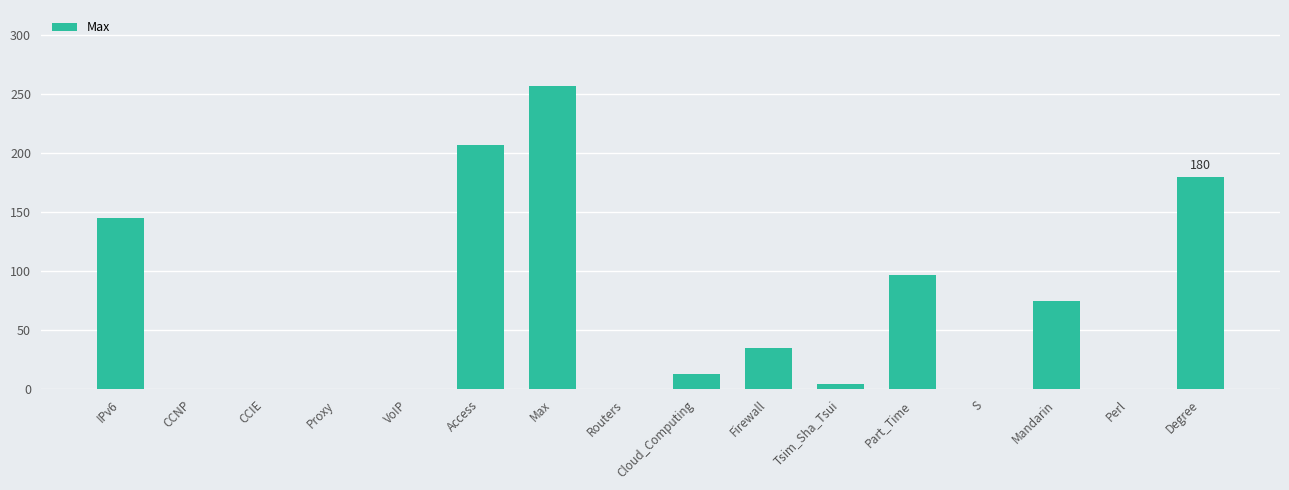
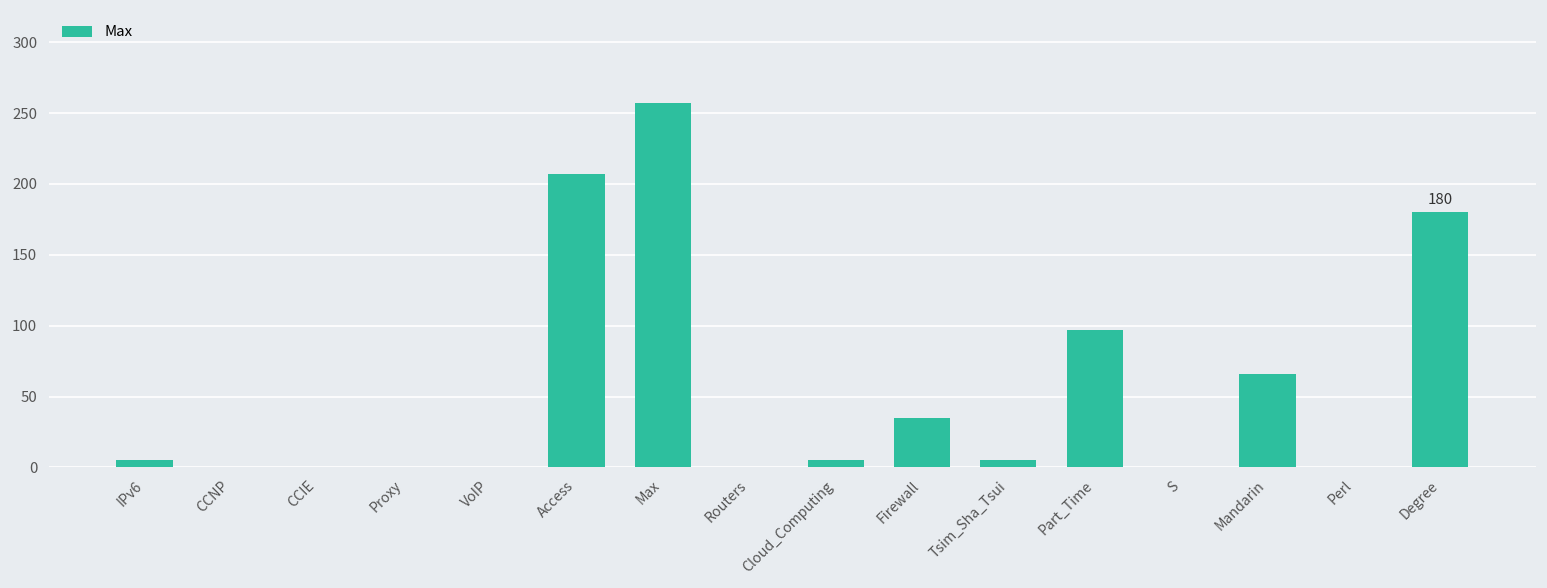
  {
-   "IPv6": 145,
+   "IPv6": 5,
    "CCNP": 0,
    "CCIE": 0,
    "Proxy": 0,
    "VoIP": 0,
    "Access": 207,
    "Max": 257,
    "Routers": 0,
-   "Cloud_Computing": 13,
+   "Cloud_Computing": 5,
    "Firewall": 35,
    "Tsim_Sha_Tsui": 5,
    "Part_Time": 97,
    "S": 0,
-   "Mandarin": 75,
+   "Mandarin": 66,
    "Perl": 0
  }
